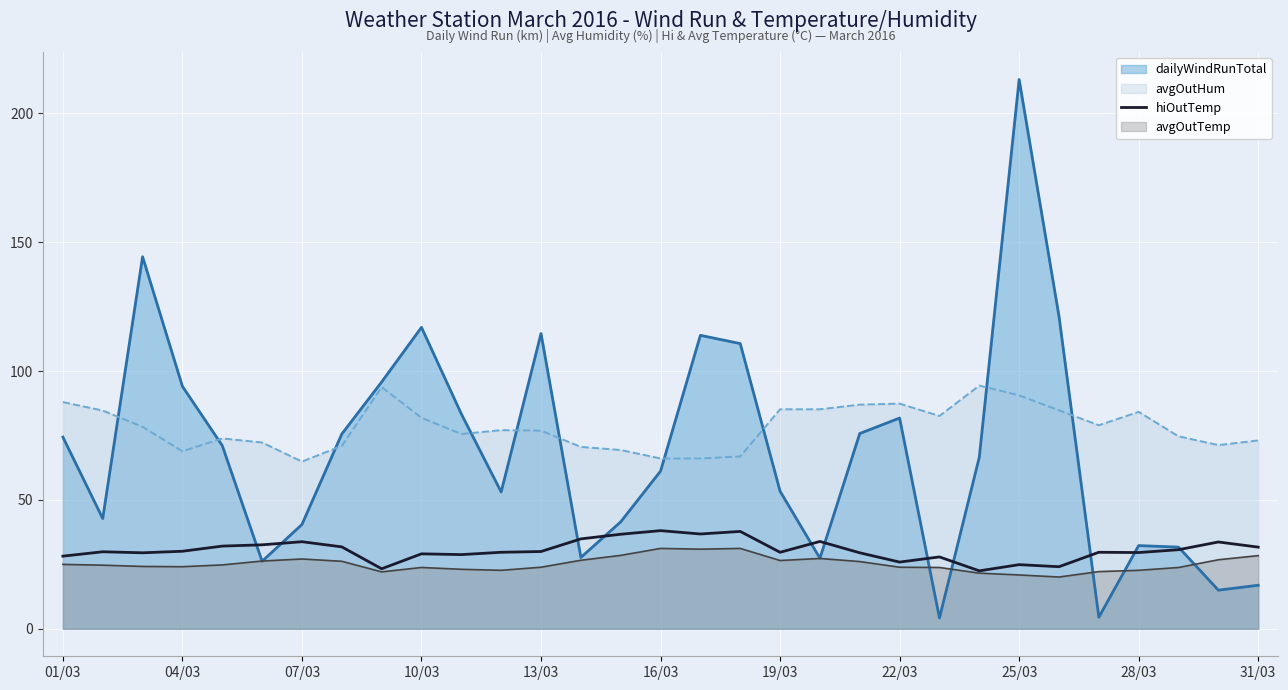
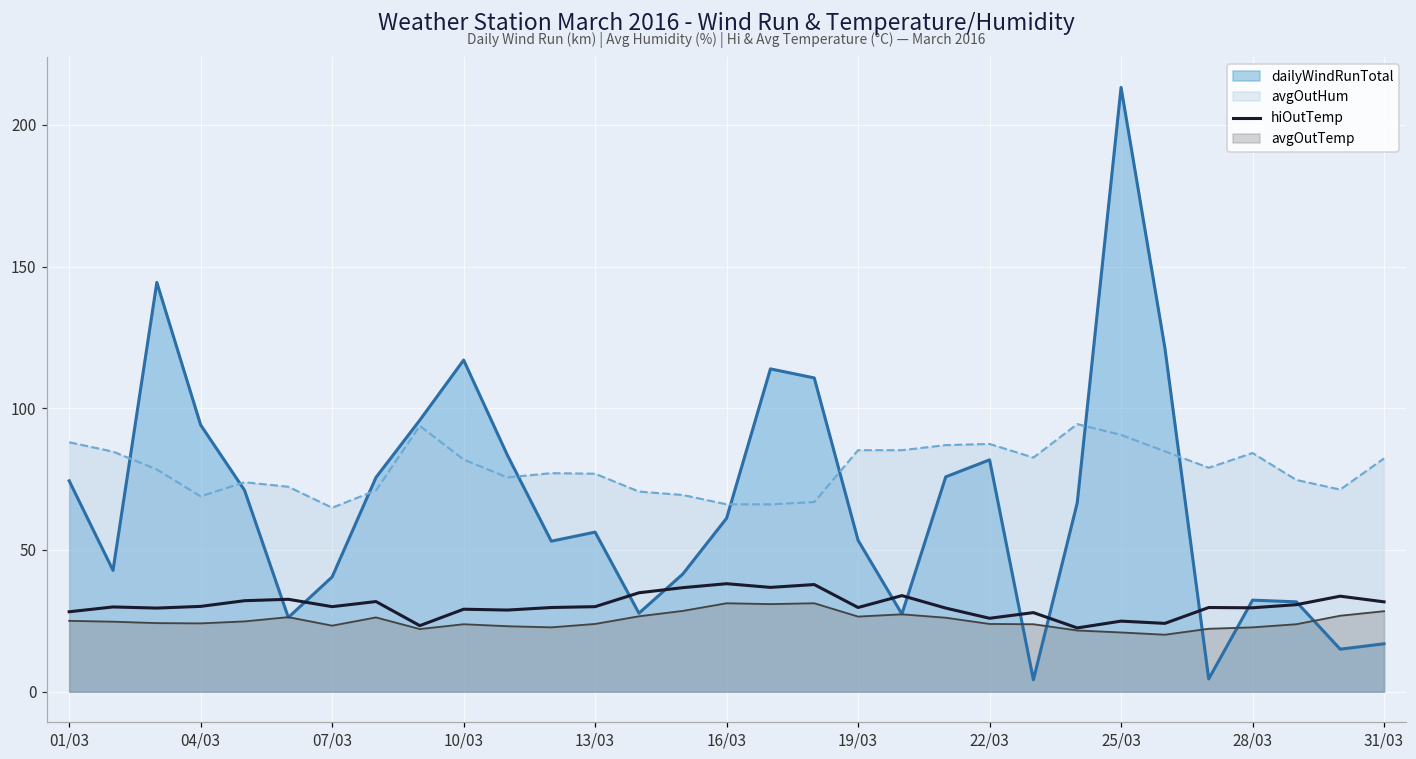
  {
    "dailyWindRunTotal": {
      "01/03": 74,
      "04/03": 94,
      "07/03": 41,
      "10/03": 117,
-     "13/03": 115,
+     "13/03": 56,
      "16/03": 61,
      "19/03": 53,
      "22/03": 82,
      "25/03": 213,
      "28/03": 32,
      "31/03": 17
    },
    "avgOutHum": {
      "01/03": 88,
      "04/03": 69,
      "07/03": 65,
      "10/03": 82,
      "13/03": 77,
      "16/03": 66,
      "19/03": 85,
      "22/03": 87,
      "25/03": 91,
      "28/03": 84,
-     "31/03": 73
+     "31/03": 82
    },
    "hiOutTemp": {
      "01/03": 28,
      "04/03": 30,
-     "07/03": 34,
+     "07/03": 30,
      "10/03": 29,
      "13/03": 30,
      "16/03": 38,
      "19/03": 30,
      "22/03": 26,
      "25/03": 25,
      "28/03": 30,
      "31/03": 32
    },
    "avgOutTemp": {
      "01/03": 25,
      "04/03": 24,
-     "07/03": 27,
+     "07/03": 23,
      "10/03": 24,
      "13/03": 24,
      "16/03": 31,
      "19/03": 27,
      "22/03": 24,
      "25/03": 21,
      "28/03": 23,
      "31/03": 28
    }
  }
